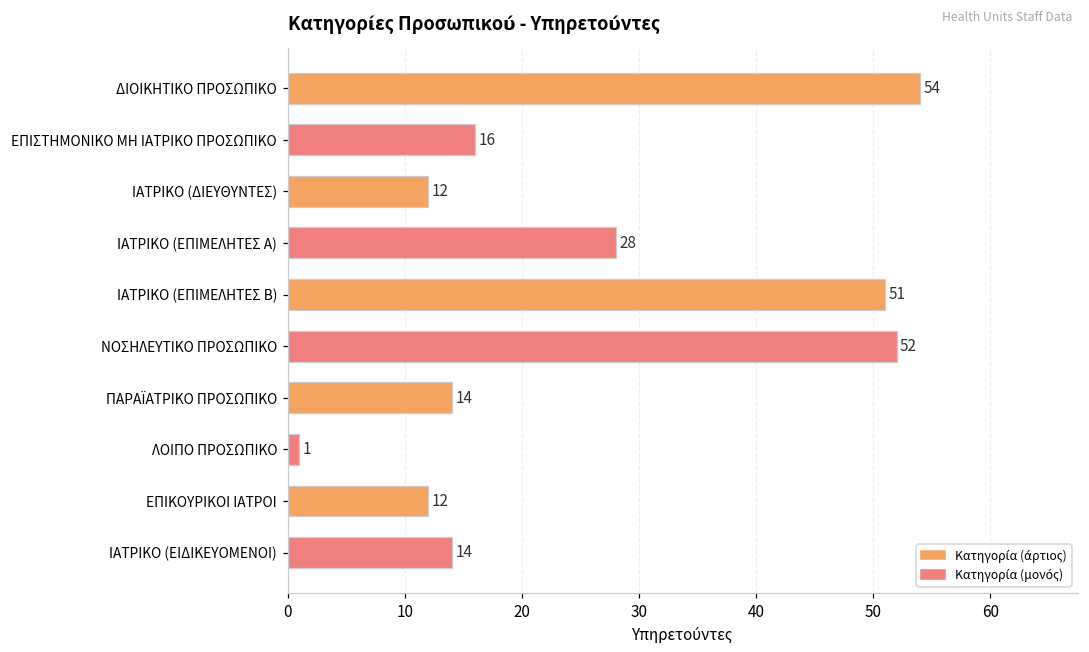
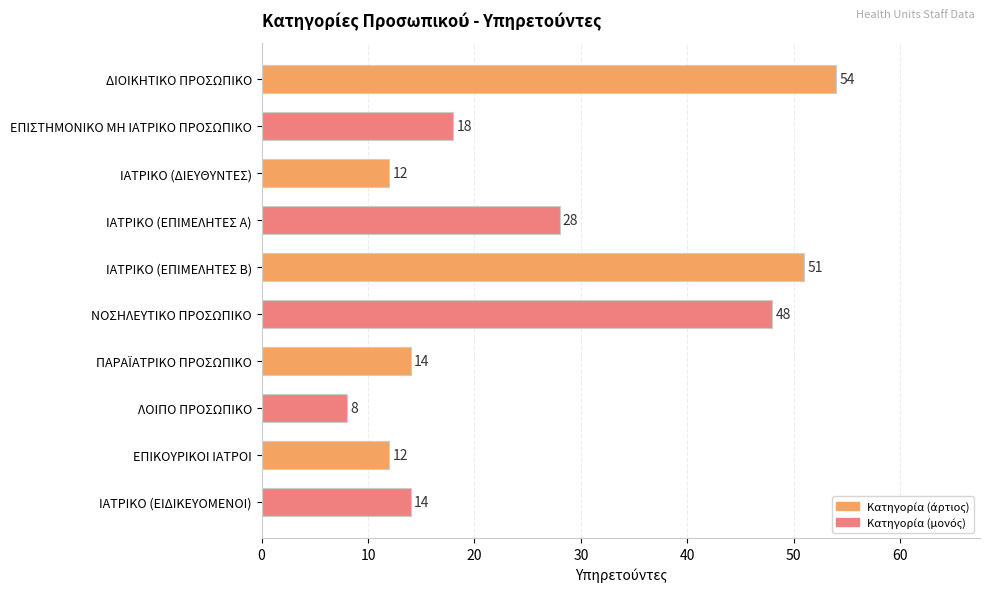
  {
    "ΔΙΟΙΚΗΤΙΚΟ ΠΡΟΣΩΠΙΚΟ": 54,
-   "ΕΠΙΣΤΗΜΟΝΙΚΟ ΜΗ ΙΑΤΡΙΚΟ ΠΡΟΣΩΠΙΚΟ": 16,
+   "ΕΠΙΣΤΗΜΟΝΙΚΟ ΜΗ ΙΑΤΡΙΚΟ ΠΡΟΣΩΠΙΚΟ": 18,
    "ΙΑΤΡΙΚΟ (ΔΙΕΥΘΥΝΤΕΣ)": 12,
    "ΙΑΤΡΙΚΟ (ΕΠΙΜΕΛΗΤΕΣ Α)": 28,
    "ΙΑΤΡΙΚΟ (ΕΠΙΜΕΛΗΤΕΣ Β)": 51,
-   "ΝΟΣΗΛΕΥΤΙΚΟ ΠΡΟΣΩΠΙΚΟ": 52,
+   "ΝΟΣΗΛΕΥΤΙΚΟ ΠΡΟΣΩΠΙΚΟ": 48,
    "ΠΑΡΑΪΑΤΡΙΚΟ ΠΡΟΣΩΠΙΚΟ": 14,
-   "ΛΟΙΠΟ ΠΡΟΣΩΠΙΚΟ": 1,
+   "ΛΟΙΠΟ ΠΡΟΣΩΠΙΚΟ": 8,
    "ΕΠΙΚΟΥΡΙΚΟΙ ΙΑΤΡΟΙ": 12,
    "ΙΑΤΡΙΚΟ (ΕΙΔΙΚΕΥΟΜΕΝΟΙ)": 14
  }
